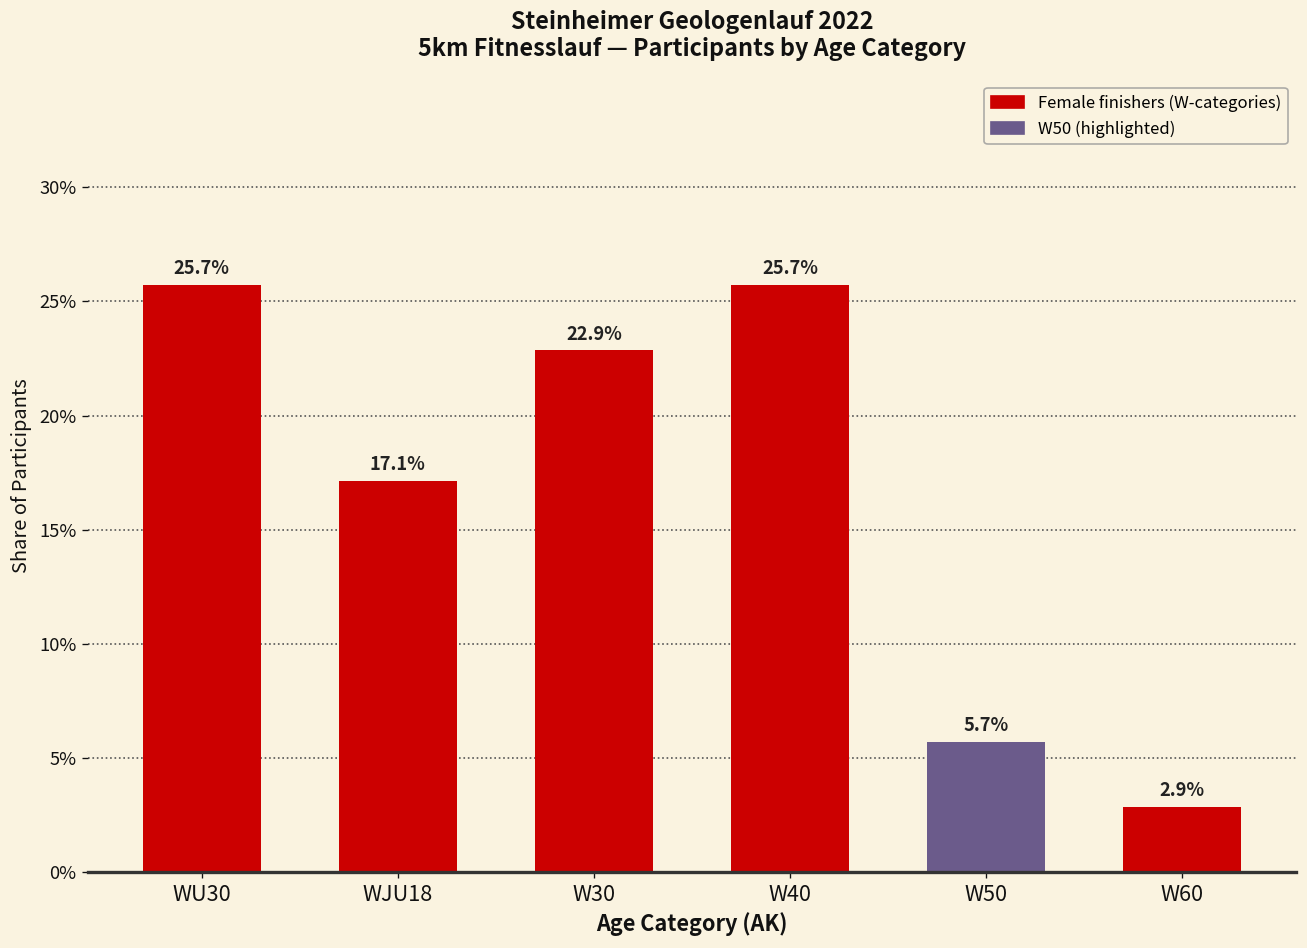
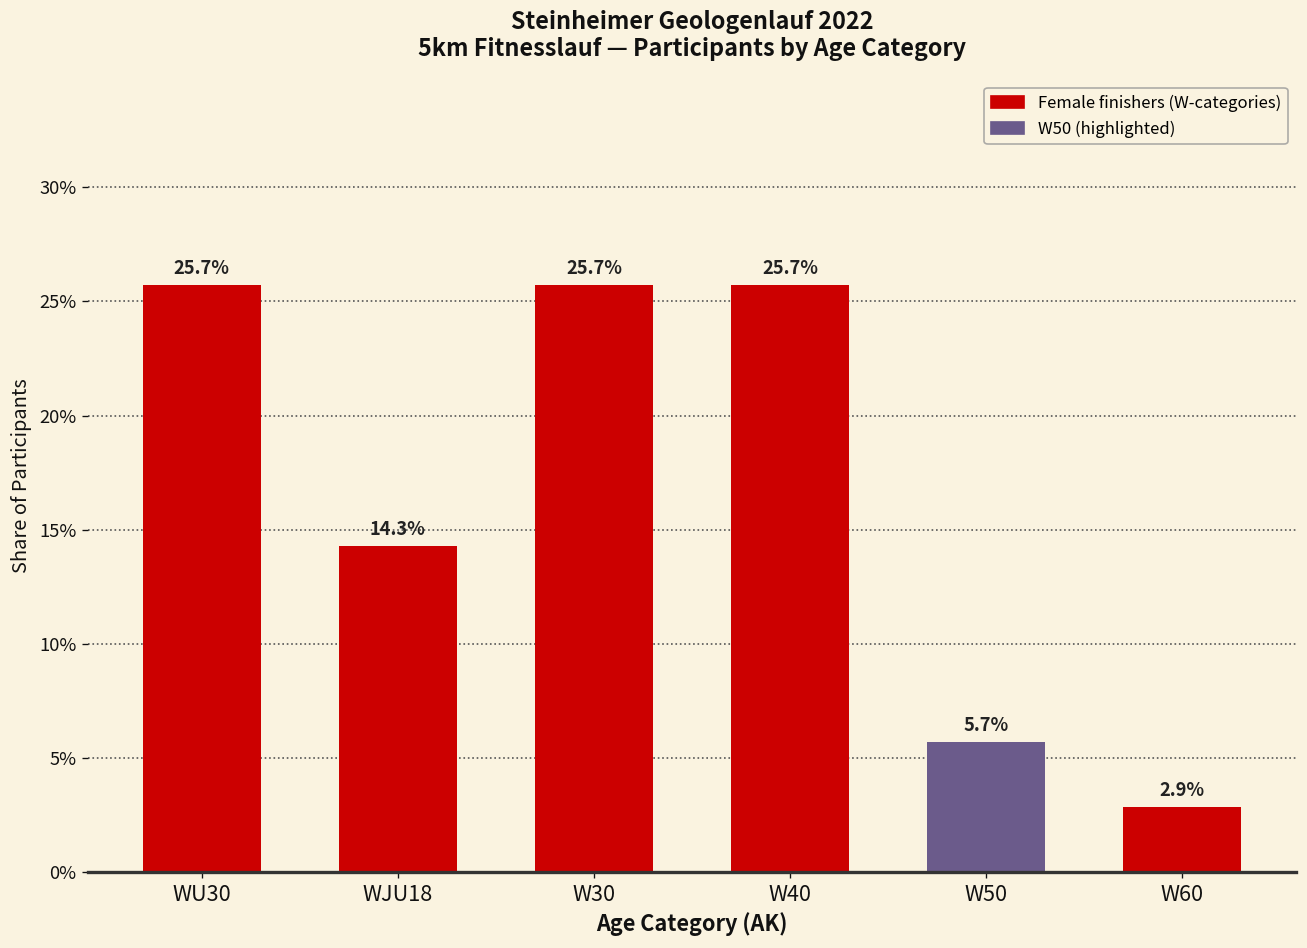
  {
    "WU30": "25.7%",
-   "WJU18": "17.1%",
-   "W30": "22.9%",
+   "WJU18": "14.3%",
+   "W30": "25.7%",
    "W40": "25.7%",
    "W50": "5.7%",
    "W60": "2.9%"
  }
